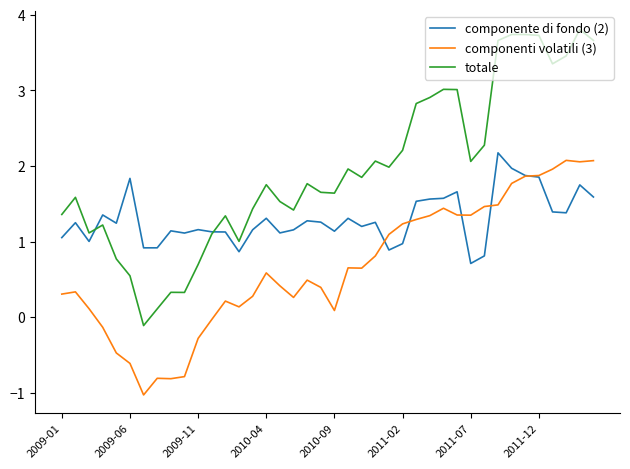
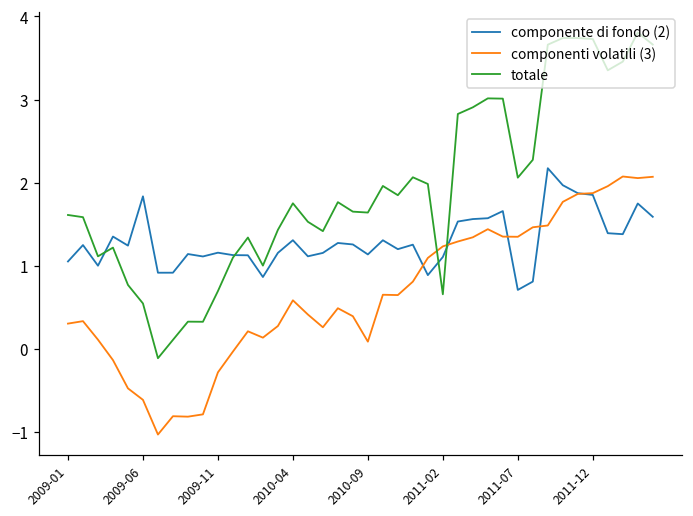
  {
    "componente di fondo (2)": {
      "2009-01": 1.1,
      "2009-06": 1.8,
      "2009-11": 1.2,
      "2010-04": 1.3,
      "2010-09": 1.1,
-     "2011-02": 1.0,
+     "2011-02": 1.1,
      "2011-07": 0.7
    },
    "componenti volatili (3)": {
      "2009-01": 0.3,
      "2009-06": -0.6,
      "2009-11": -0.3,
      "2010-04": 0.6,
      "2010-09": 0.1,
      "2011-02": 1.2,
      "2011-07": 1.3
    },
    "totale": {
-     "2009-01": 1.4,
+     "2009-01": 1.6,
      "2009-06": 0.5,
      "2009-11": 0.7,
      "2010-04": 1.8,
      "2010-09": 1.6,
-     "2011-02": 2.2,
+     "2011-02": 0.7,
      "2011-07": 2.1
    }
  }
